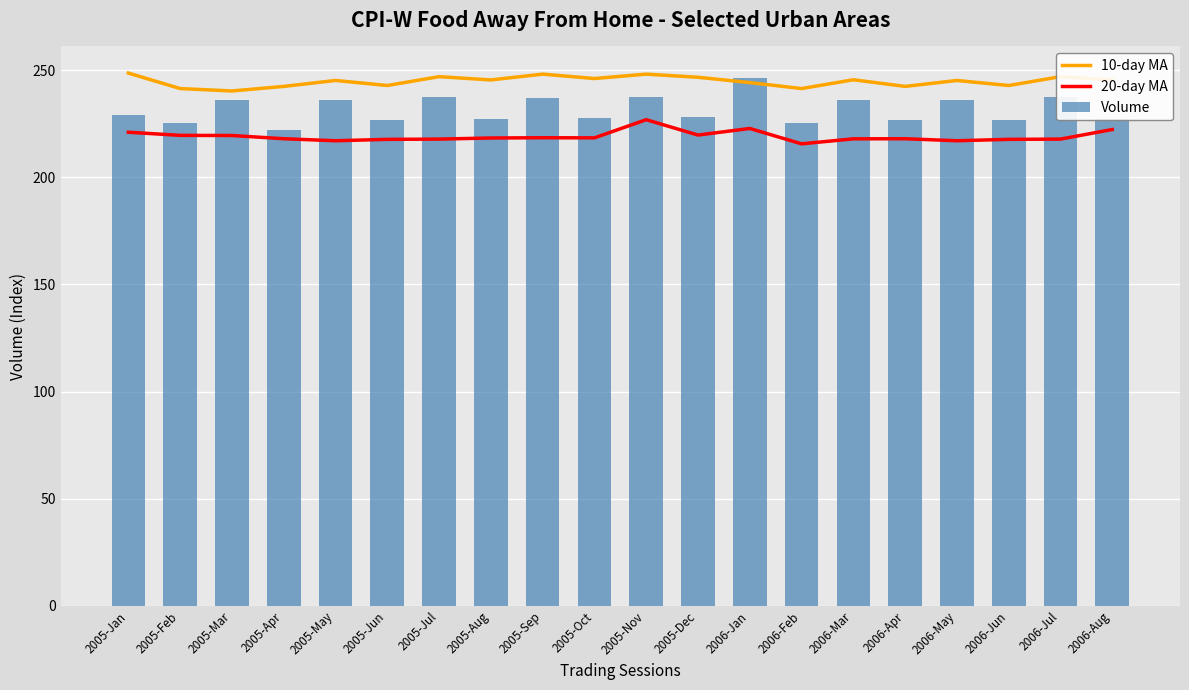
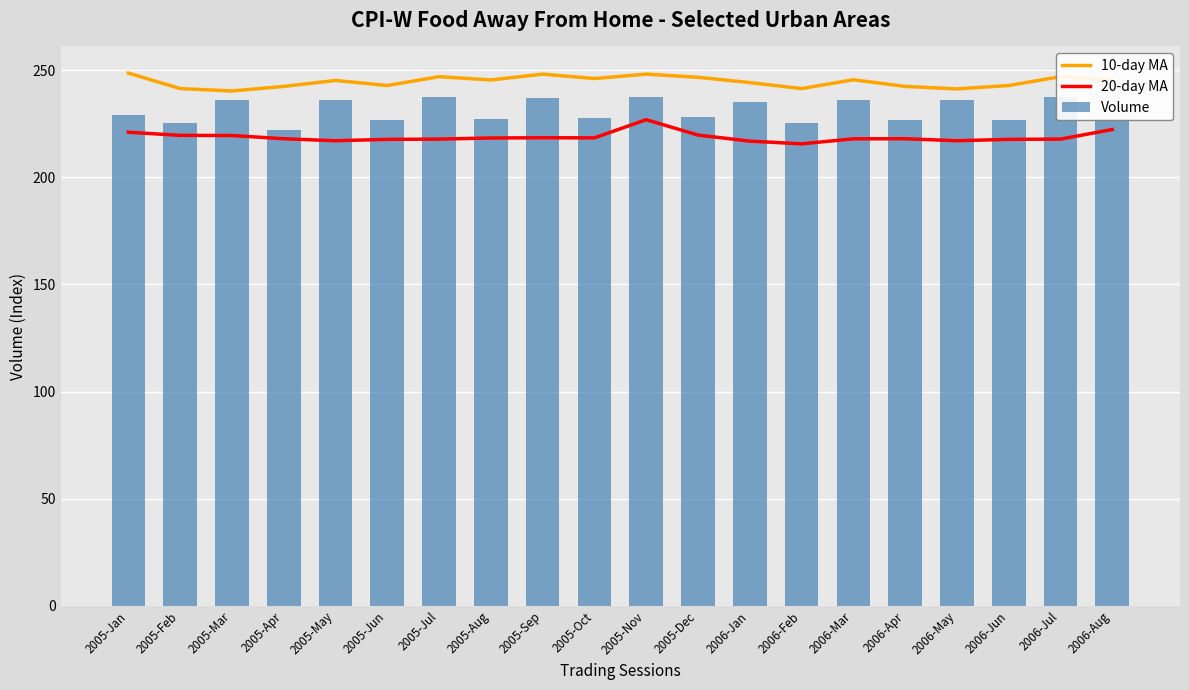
  {
    "Volume": {
      "2005-Jan": 229,
      "2005-Feb": 225,
      "2005-Mar": 236,
      "2005-Apr": 222,
      "2005-May": 236,
      "2005-Jun": 227,
      "2005-Jul": 237,
      "2005-Aug": 227,
      "2005-Sep": 237,
      "2005-Oct": 228,
      "2005-Nov": 238,
      "2005-Dec": 228,
-     "2006-Jan": 247,
+     "2006-Jan": 235,
      "2006-Feb": 225,
      "2006-Mar": 236,
      "2006-Apr": 227,
      "2006-May": 236,
      "2006-Jun": 227
    },
    "10-day MA": {
      "2005-Jan": 249,
      "2005-Feb": 241,
      "2005-Mar": 240,
      "2005-Apr": 242,
      "2005-May": 245,
      "2005-Jun": 243,
      "2005-Jul": 247,
      "2005-Aug": 245,
      "2005-Sep": 248,
      "2005-Oct": 246,
      "2005-Nov": 248,
      "2005-Dec": 247,
      "2006-Jan": 244,
      "2006-Feb": 241,
      "2006-Mar": 246,
      "2006-Apr": 242,
-     "2006-May": 245,
+     "2006-May": 241,
      "2006-Jun": 243
    },
    "20-day MA": {
      "2005-Jan": 221,
      "2005-Feb": 220,
      "2005-Mar": 220,
      "2005-Apr": 218,
      "2005-May": 217,
      "2005-Jun": 218,
      "2005-Jul": 218,
      "2005-Aug": 218,
      "2005-Sep": 218,
      "2005-Oct": 218,
      "2005-Nov": 227,
      "2005-Dec": 220,
-     "2006-Jan": 223,
+     "2006-Jan": 217,
      "2006-Feb": 216,
      "2006-Mar": 218,
      "2006-Apr": 218,
      "2006-May": 217,
      "2006-Jun": 218,
      "2006-Jul": 218,
      "2006-Aug": 222
    }
  }
